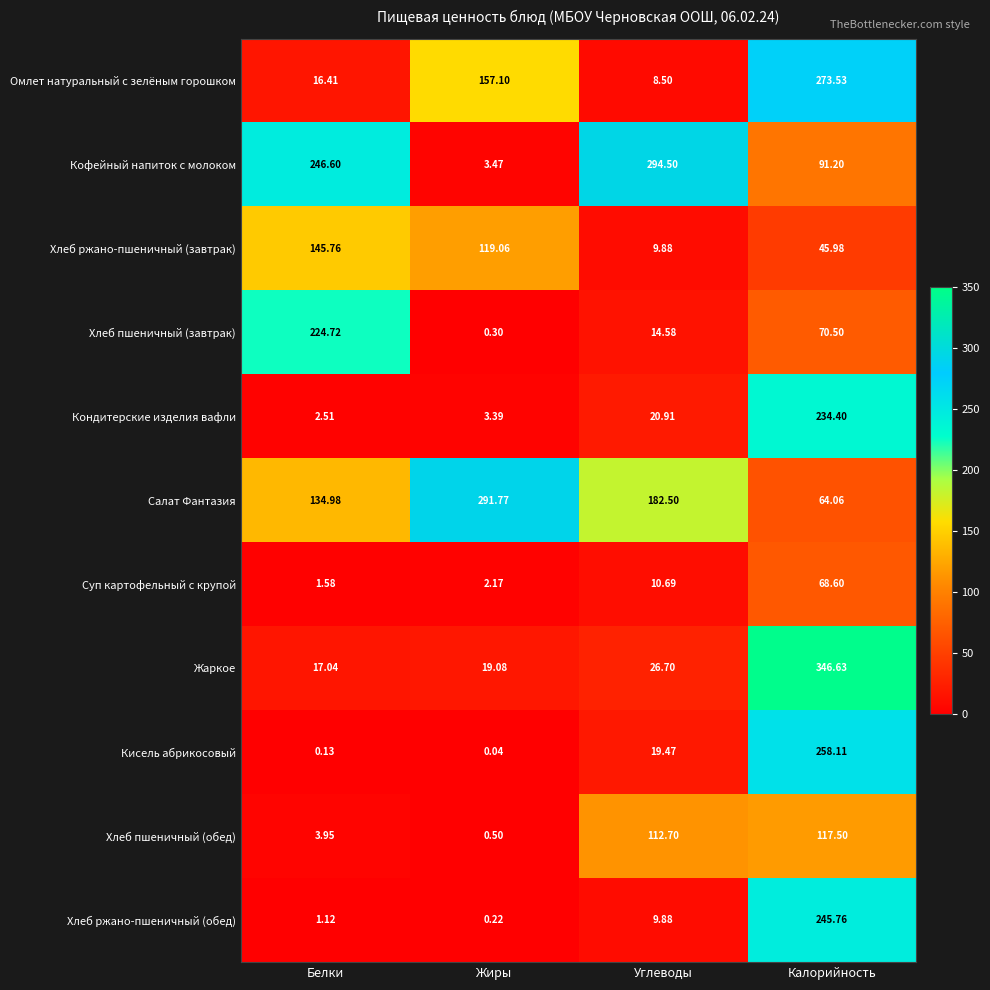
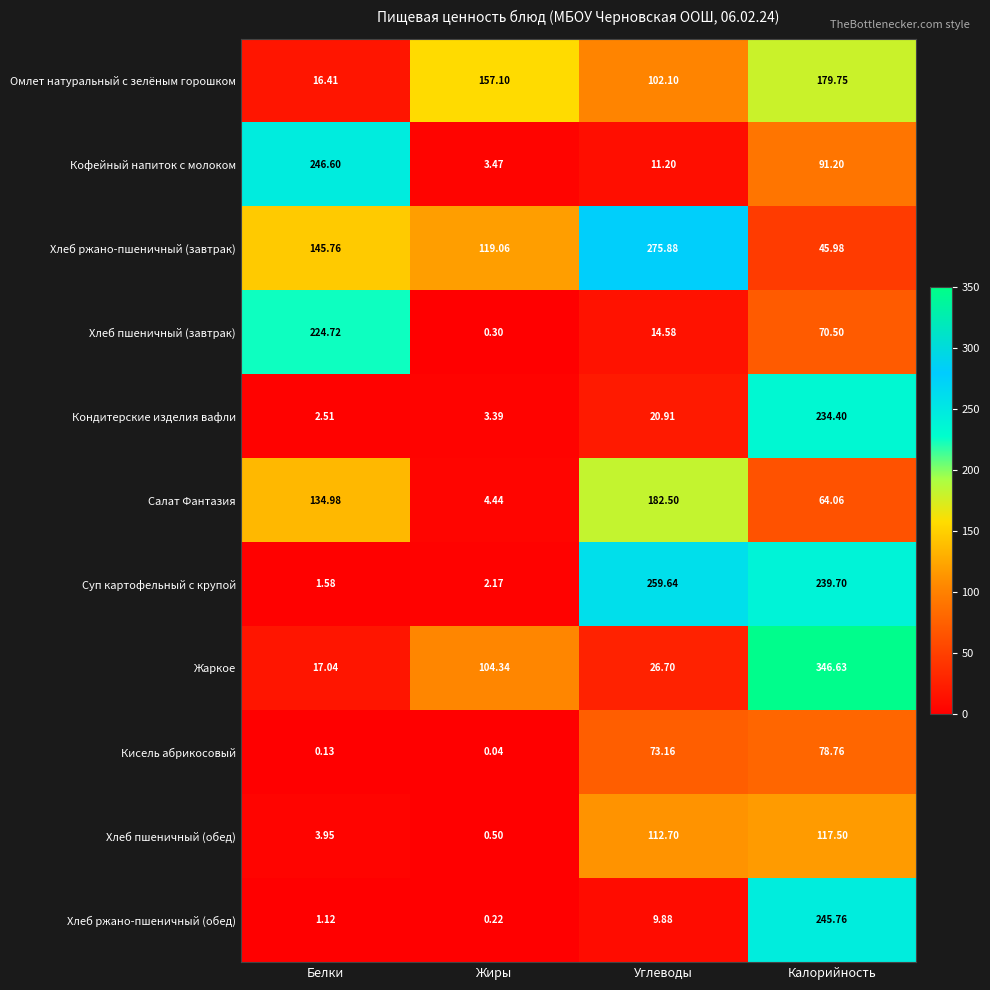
  {
    "Омлет натуральный с зелёным горошком": {
      "Белки": 16.41,
      "Жиры": 157.10,
-     "Углеводы": 8.50,
-     "Калорийность": 273.53
+     "Углеводы": 102.10,
+     "Калорийность": 179.75
    },
    "Кофейный напиток с молоком": {
      "Белки": 246.60,
      "Жиры": 3.47,
-     "Углеводы": 294.50,
+     "Углеводы": 11.20,
      "Калорийность": 91.20
    },
    "Хлеб ржано-пшеничный (завтрак)": {
      "Белки": 145.76,
      "Жиры": 119.06,
-     "Углеводы": 9.88,
+     "Углеводы": 275.88,
      "Калорийность": 45.98
    },
    "Хлеб пшеничный (завтрак)": {
      "Белки": 224.72,
      "Жиры": 0.30,
      "Углеводы": 14.58,
      "Калорийность": 70.50
    },
    "Кондитерские изделия вафли": {
      "Белки": 2.51,
      "Жиры": 3.39,
      "Углеводы": 20.91,
      "Калорийность": 234.40
    },
    "Салат Фантазия": {
      "Белки": 134.98,
-     "Жиры": 291.77,
+     "Жиры": 4.44,
      "Углеводы": 182.50,
      "Калорийность": 64.06
    },
    "Суп картофельный с крупой": {
      "Белки": 1.58,
      "Жиры": 2.17,
-     "Углеводы": 10.69,
-     "Калорийность": 68.60
+     "Углеводы": 259.64,
+     "Калорийность": 239.70
    },
    "Жаркое": {
      "Белки": 17.04,
-     "Жиры": 19.08,
+     "Жиры": 104.34,
      "Углеводы": 26.70,
      "Калорийность": 346.63
    },
    "Кисель абрикосовый": {
      "Белки": 0.13,
      "Жиры": 0.04,
-     "Углеводы": 19.47,
-     "Калорийность": 258.11
+     "Углеводы": 73.16,
+     "Калорийность": 78.76
    },
    "Хлеб пшеничный (обед)": {
      "Белки": 3.95,
      "Жиры": 0.50,
      "Углеводы": 112.70,
      "Калорийность": 117.50
    },
    "Хлеб ржано-пшеничный (обед)": {
      "Белки": 1.12,
      "Жиры": 0.22,
      "Углеводы": 9.88,
      "Калорийность": 245.76
    }
  }
